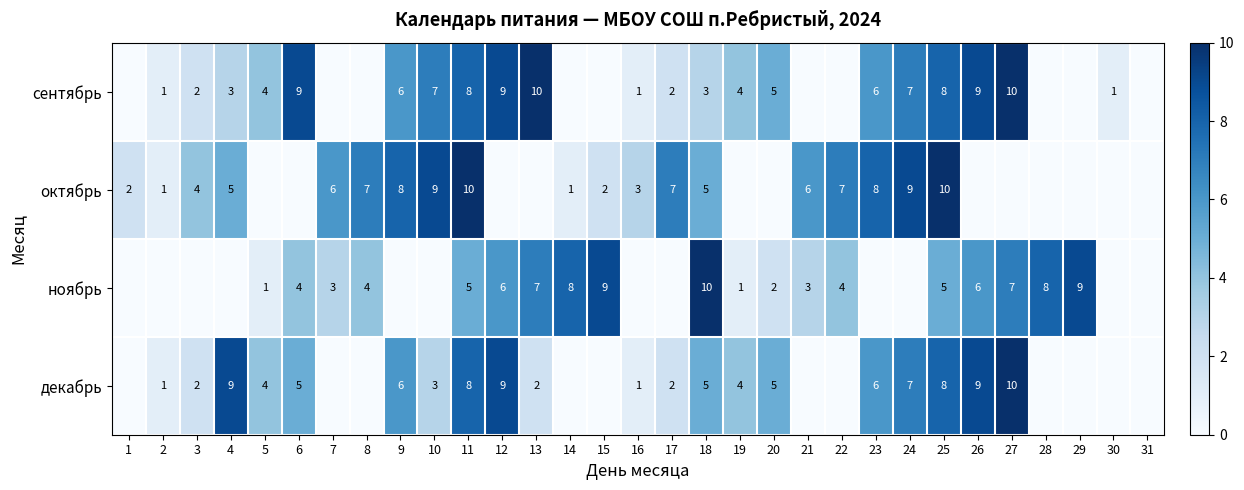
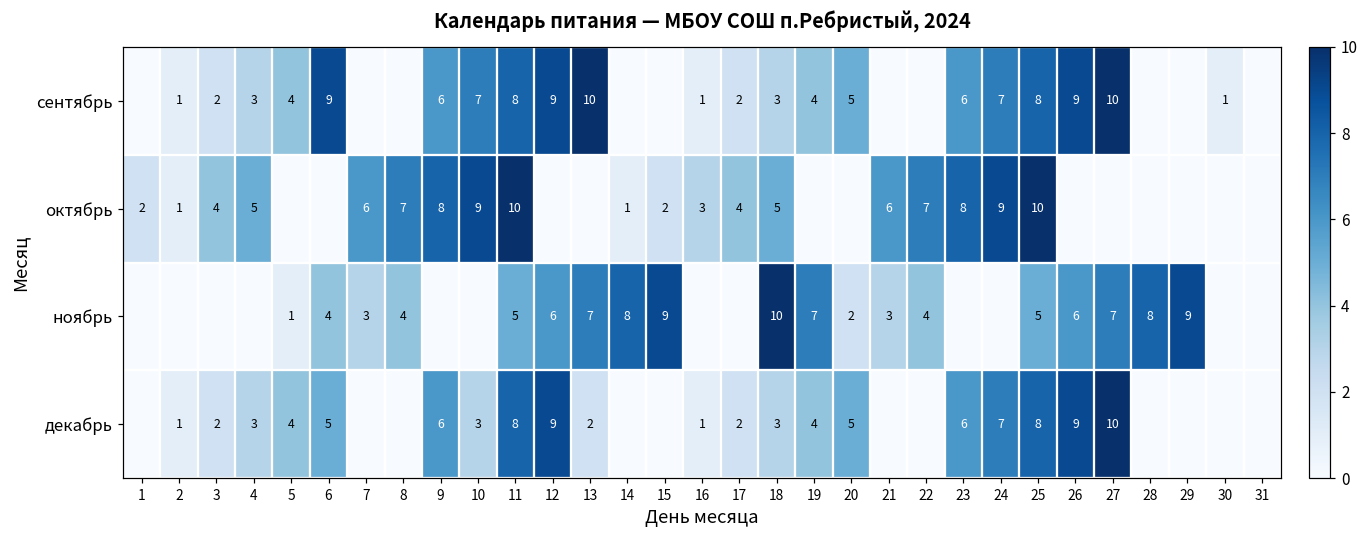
  {
    "сентябрь": {
      "2": 1,
      "3": 2,
      "4": 3,
      "5": 4,
      "6": 9,
      "9": 6,
      "10": 7,
      "11": 8,
      "12": 9,
      "13": 10,
      "16": 1,
      "17": 2,
      "18": 3,
      "19": 4,
      "20": 5,
      "23": 6,
      "24": 7,
      "25": 8,
      "26": 9,
      "27": 10,
      "30": 1
    },
    "октябрь": {
      "1": 2,
      "2": 1,
      "3": 4,
      "4": 5,
      "7": 6,
      "8": 7,
      "9": 8,
      "10": 9,
      "11": 10,
      "14": 1,
      "15": 2,
      "16": 3,
-     "17": 7,
+     "17": 4,
      "18": 5,
      "21": 6,
      "22": 7,
      "23": 8,
      "24": 9,
      "25": 10
    },
    "ноябрь": {
      "5": 1,
      "6": 4,
      "7": 3,
      "8": 4,
      "11": 5,
      "12": 6,
      "13": 7,
      "14": 8,
      "15": 9,
      "18": 10,
-     "19": 1,
+     "19": 7,
      "20": 2,
      "21": 3,
      "22": 4,
      "25": 5,
      "26": 6,
      "27": 7,
      "28": 8,
      "29": 9
    },
    "декабрь": {
      "2": 1,
      "3": 2,
-     "4": 9,
+     "4": 3,
      "5": 4,
      "6": 5,
      "9": 6,
      "10": 3,
      "11": 8,
      "12": 9,
      "13": 2,
      "16": 1,
      "17": 2,
-     "18": 5,
+     "18": 3,
      "19": 4,
      "20": 5,
      "23": 6,
      "24": 7,
      "25": 8,
      "26": 9,
      "27": 10
    }
  }
